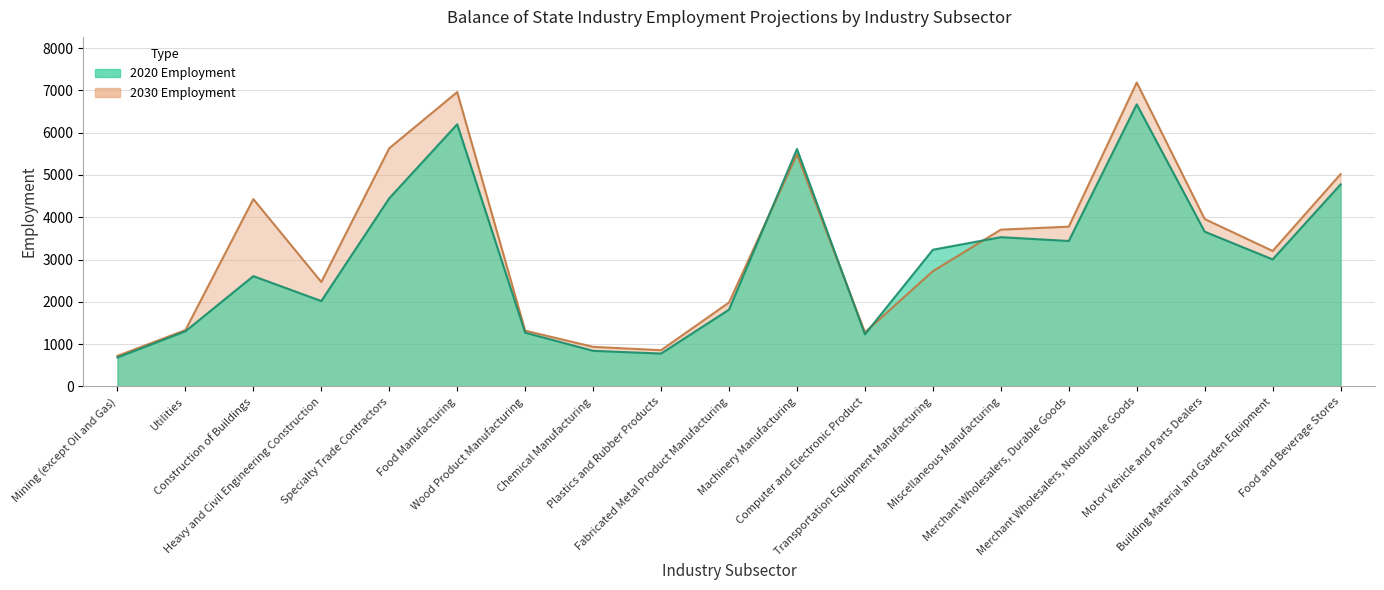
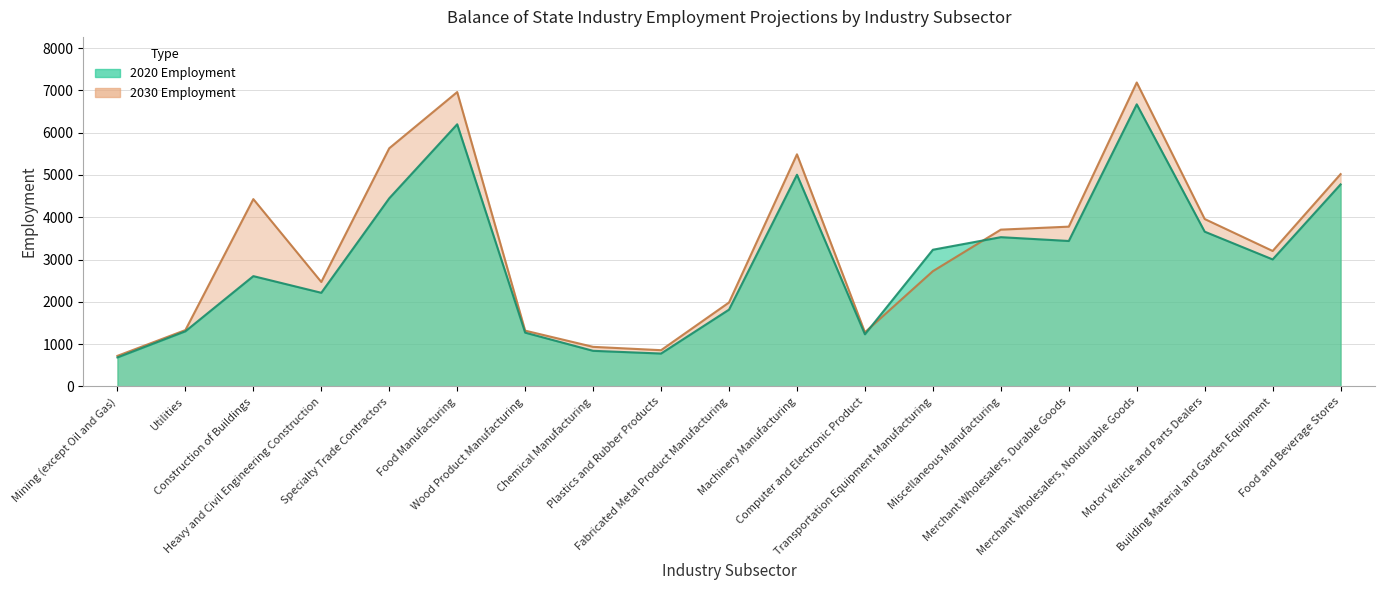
  {
    "2030 Employment": {
      "Construction of Buildings": 4400,
      "Heavy and Civil Engineering Construction": 2500,
      "Specialty Trade Contractors": 5600,
      "Food Manufacturing": 7000,
      "Chemical Manufacturing": 900,
      "Plastics and Rubber Products": 900,
      "Fabricated Metal Product Manufacturing": 2000,
      "Machinery Manufacturing": 5500,
      "Transportation Equipment Manufacturing": 2700,
      "Miscellaneous Manufacturing": 3700,
      "Merchant Wholesalers, Durable Goods": 3800,
      "Merchant Wholesalers, Nondurable Goods": 7200,
      "Motor Vehicle and Parts Dealers": 4000,
      "Building Material and Garden Equipment": 3200,
      "Food and Beverage Stores": 5000
    },
    "2020 Employment": {
      "Construction of Buildings": 2600,
-     "Heavy and Civil Engineering Construction": 2000,
+     "Heavy and Civil Engineering Construction": 2200,
      "Specialty Trade Contractors": 4400,
      "Food Manufacturing": 6200,
      "Chemical Manufacturing": 800,
      "Plastics and Rubber Products": 800,
      "Fabricated Metal Product Manufacturing": 1800,
-     "Machinery Manufacturing": 5600,
+     "Machinery Manufacturing": 5000,
      "Transportation Equipment Manufacturing": 3200,
      "Miscellaneous Manufacturing": 3500,
      "Merchant Wholesalers, Durable Goods": 3400,
      "Merchant Wholesalers, Nondurable Goods": 6700,
      "Motor Vehicle and Parts Dealers": 3700,
      "Building Material and Garden Equipment": 3000,
      "Food and Beverage Stores": 4800
    }
  }
